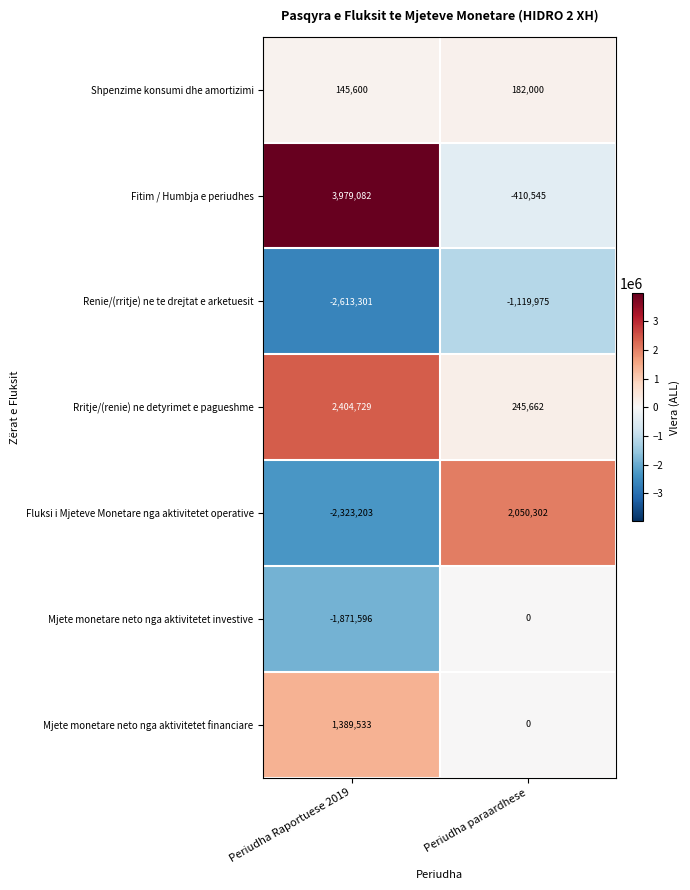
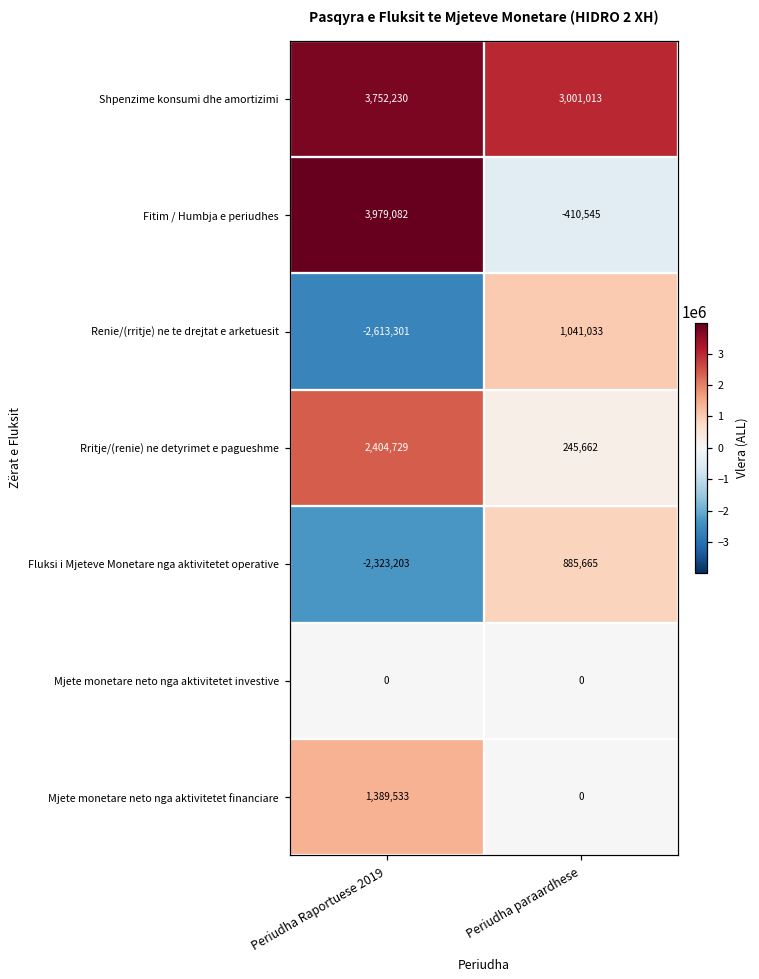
  {
    "Shpenzime konsumi dhe amortizimi": {
-     "Periudha Raportuese 2019": "145,600",
-     "Periudha paraardhese": "182,000"
+     "Periudha Raportuese 2019": "3,752,230",
+     "Periudha paraardhese": "3,001,013"
    },
    "Fitim / Humbja e periudhes": {
      "Periudha Raportuese 2019": "3,979,082",
      "Periudha paraardhese": "-410,545"
    },
    "Renie/(rritje) ne te drejtat e arketuesit": {
      "Periudha Raportuese 2019": "-2,613,301",
-     "Periudha paraardhese": "-1,119,975"
+     "Periudha paraardhese": "1,041,033"
    },
    "Rritje/(renie) ne detyrimet e pagueshme": {
      "Periudha Raportuese 2019": "2,404,729",
      "Periudha paraardhese": "245,662"
    },
    "Fluksi i Mjeteve Monetare nga aktivitetet operative": {
      "Periudha Raportuese 2019": "-2,323,203",
-     "Periudha paraardhese": "2,050,302"
+     "Periudha paraardhese": "885,665"
    },
    "Mjete monetare neto nga aktivitetet investive": {
-     "Periudha Raportuese 2019": "-1,871,596",
+     "Periudha Raportuese 2019": "0",
      "Periudha paraardhese": "0"
    },
    "Mjete monetare neto nga aktivitetet financiare": {
      "Periudha Raportuese 2019": "1,389,533",
      "Periudha paraardhese": "0"
    }
  }
